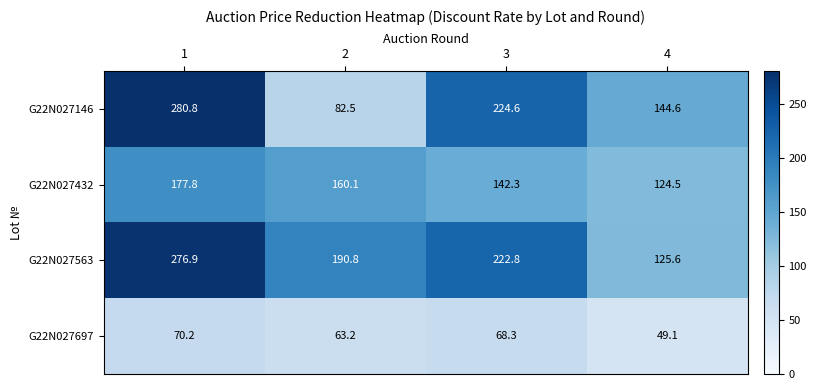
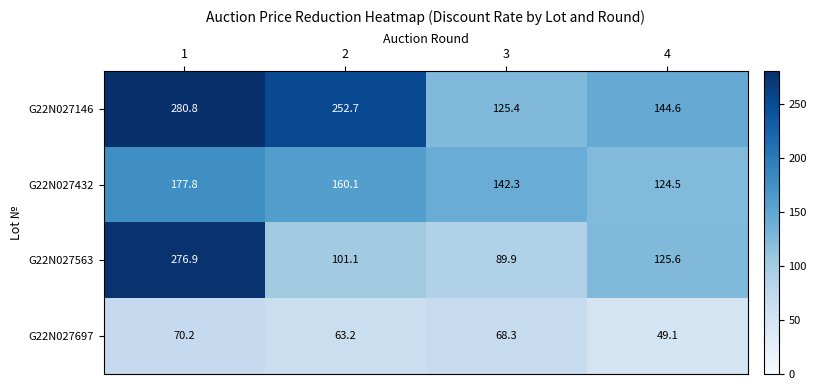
  {
    "G22N027146": {
      "1": 280.8,
-     "2": 82.5,
-     "3": 224.6,
+     "2": 252.7,
+     "3": 125.4,
      "4": 144.6
    },
    "G22N027432": {
      "1": 177.8,
      "2": 160.1,
      "3": 142.3,
      "4": 124.5
    },
    "G22N027563": {
      "1": 276.9,
-     "2": 190.8,
-     "3": 222.8,
+     "2": 101.1,
+     "3": 89.9,
      "4": 125.6
    },
    "G22N027697": {
      "1": 70.2,
      "2": 63.2,
      "3": 68.3,
      "4": 49.1
    }
  }
